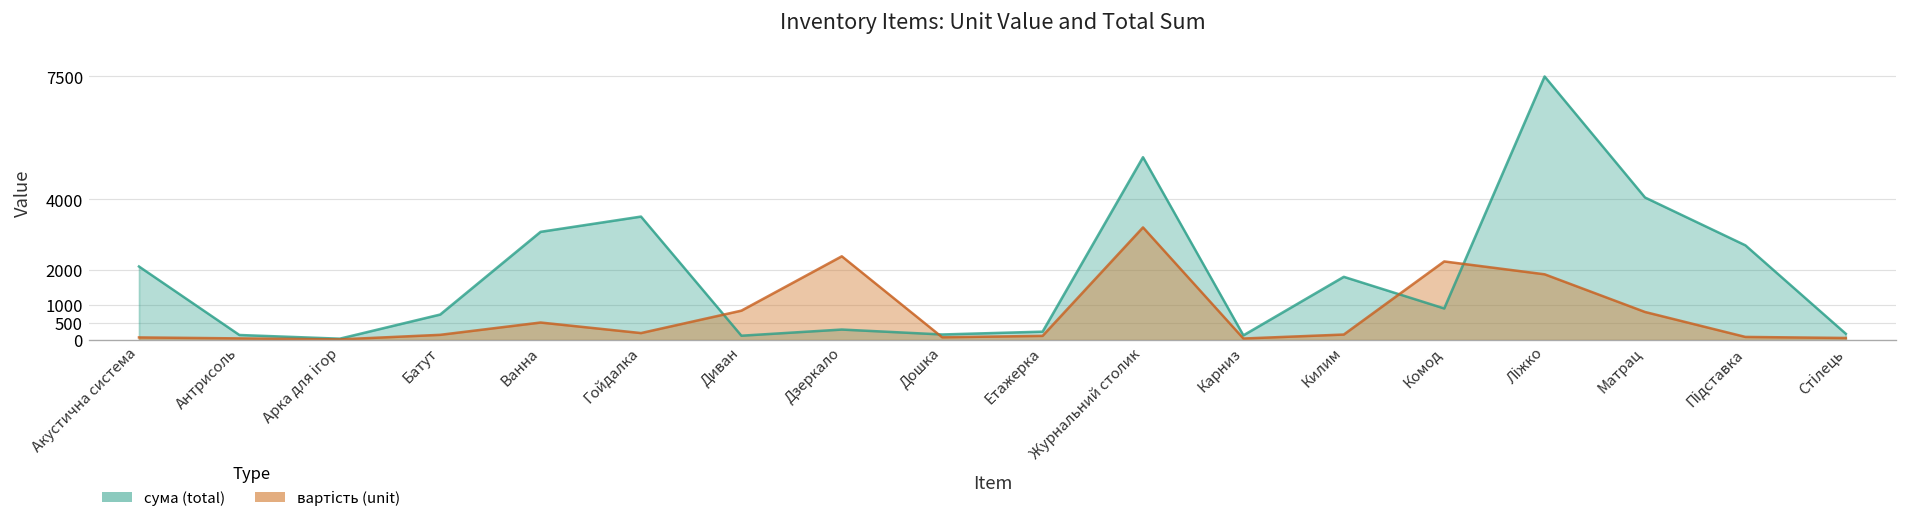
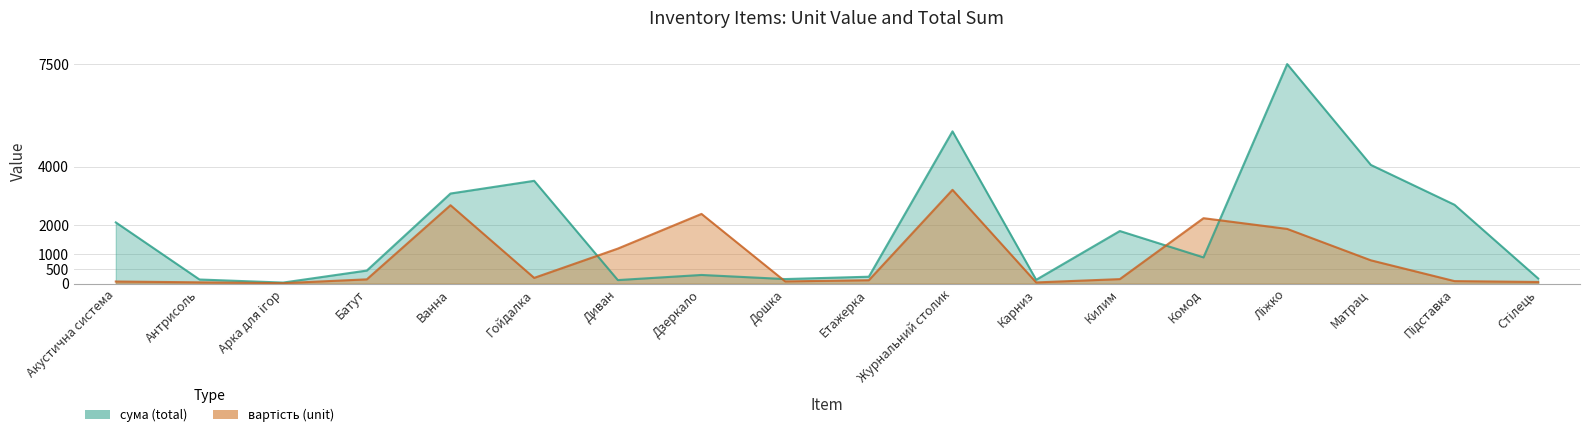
  {
    "сума (total)": {
      "Акустична система": 2100,
      "Антрисоль": 100,
-     "Батут": 700,
+     "Батут": 500,
      "Ванна": 3100,
      "Гойдалка": 3500,
      "Диван": 100,
      "Дзеркало": 300,
      "Етажерка": 200,
      "Журнальний столик": 5200,
      "Карниз": 100,
      "Килим": 1800,
      "Комод": 900,
      "Ліжко": 7500,
      "Матрац": 4100,
      "Підставка": 2700,
      "Стілець": 200
    },
    "вартість (unit)": {
      "Акустична система": 100,
      "Антрисоль": 0,
      "Батут": 200,
-     "Ванна": 500,
+     "Ванна": 2700,
      "Гойдалка": 200,
-     "Диван": 800,
+     "Диван": 1200,
      "Дзеркало": 2400,
      "Етажерка": 100,
      "Журнальний столик": 3200,
      "Карниз": 0,
      "Килим": 200,
      "Комод": 2200,
      "Ліжко": 1900,
      "Матрац": 800,
      "Підставка": 100,
      "Стілець": 100
    }
  }
